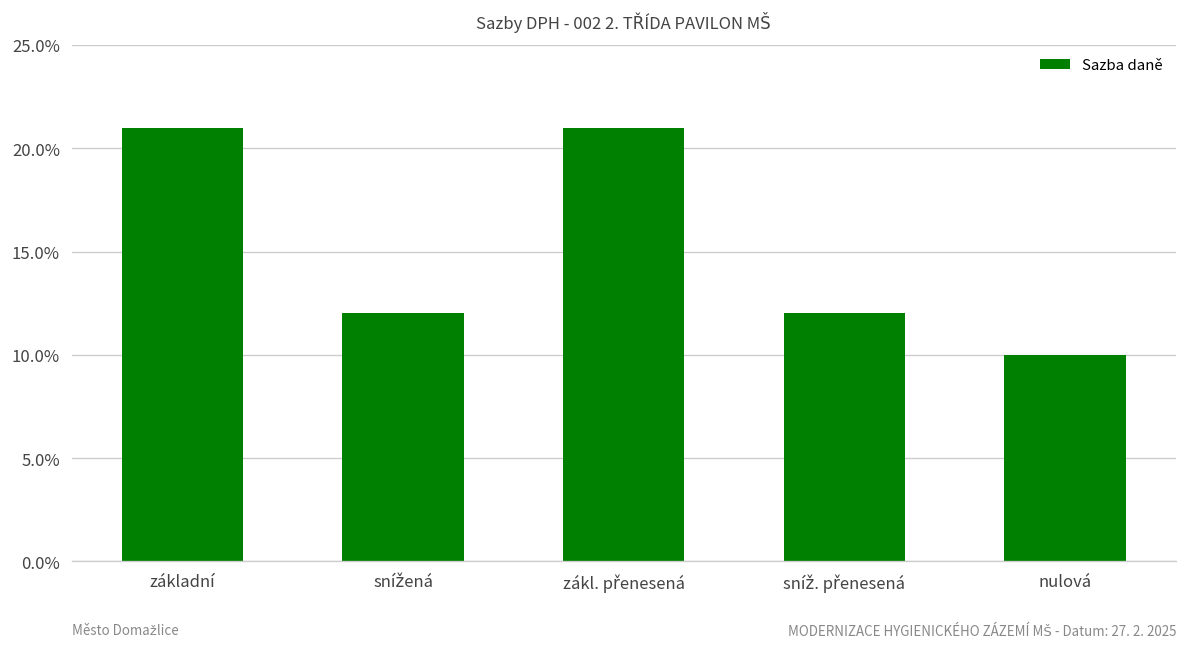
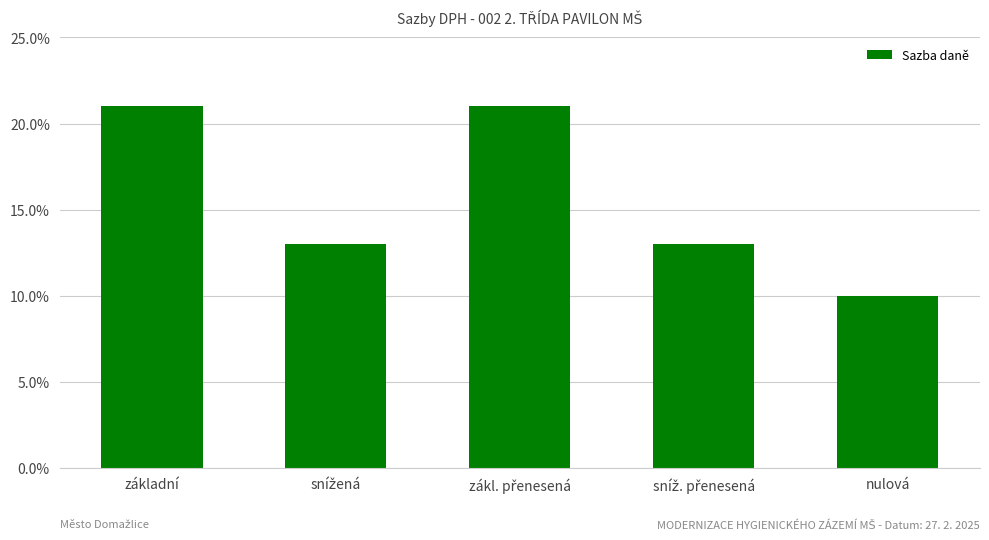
  {
    "základní": "21.0%",
-   "snížená": "12.0%",
+   "snížená": "13.0%",
    "zákl. přenesená": "21.0%",
-   "sníž. přenesená": "12.0%",
+   "sníž. přenesená": "13.0%",
    "nulová": "10.0%"
  }
